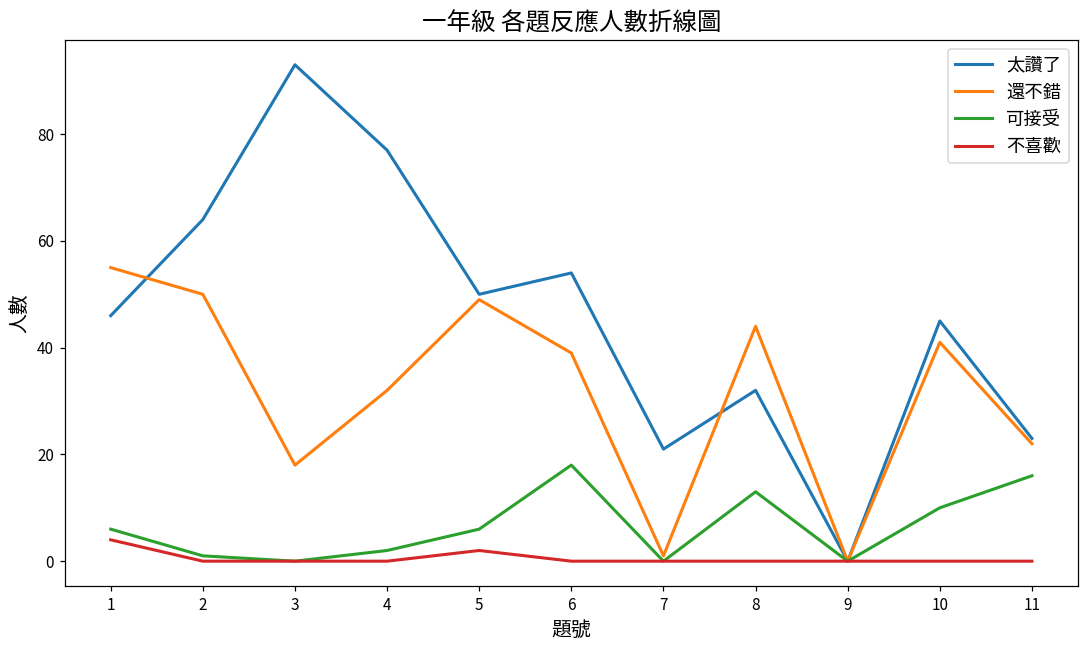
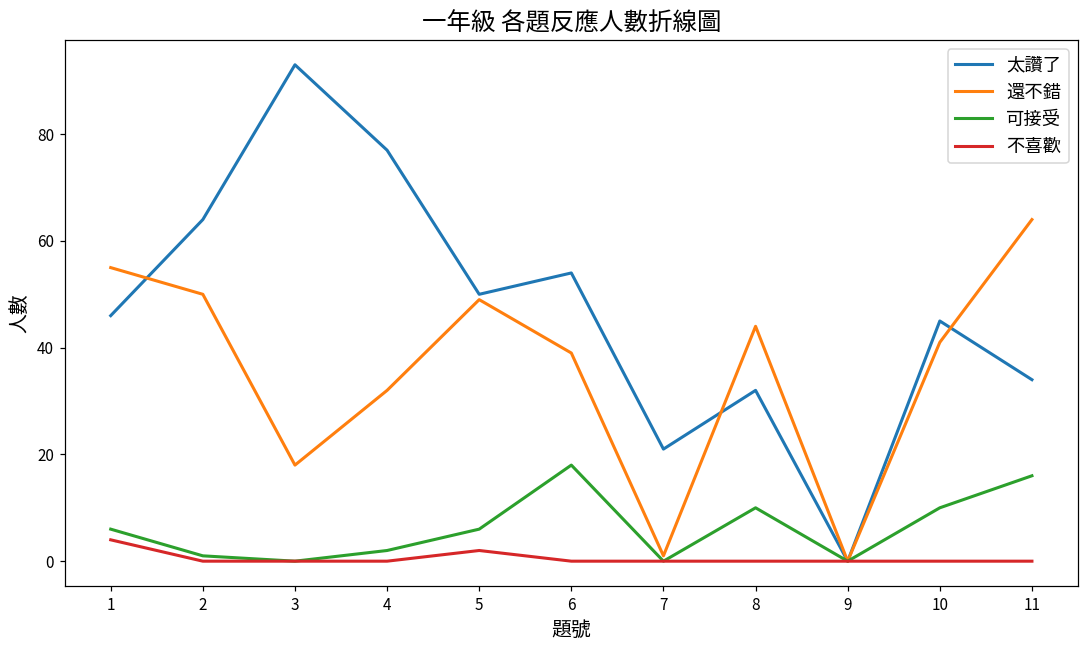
  {
    "太讚了": {
      "1": 46,
      "2": 64,
      "3": 93,
      "4": 77,
      "5": 50,
      "6": 54,
      "7": 21,
      "8": 32,
      "10": 45,
-     "11": 23
+     "11": 34
    },
    "還不錯": {
      "1": 55,
      "2": 50,
      "3": 18,
      "4": 32,
      "5": 49,
      "6": 39,
      "7": 1,
      "8": 44,
      "10": 41,
-     "11": 22
+     "11": 64
    },
    "可接受": {
      "1": 6,
      "2": 1,
      "4": 2,
      "5": 6,
      "6": 18,
-     "8": 13,
+     "8": 10,
      "10": 10,
      "11": 16
    },
    "不喜歡": {
      "1": 4,
      "2": 0,
      "4": 0,
      "5": 2,
      "6": 0,
      "8": 0,
      "10": 0,
      "11": 0
    }
  }
